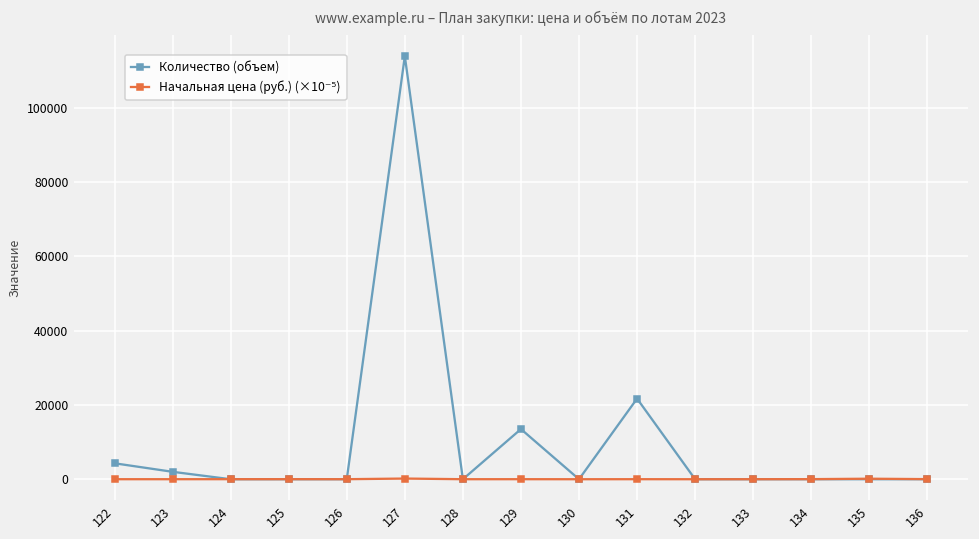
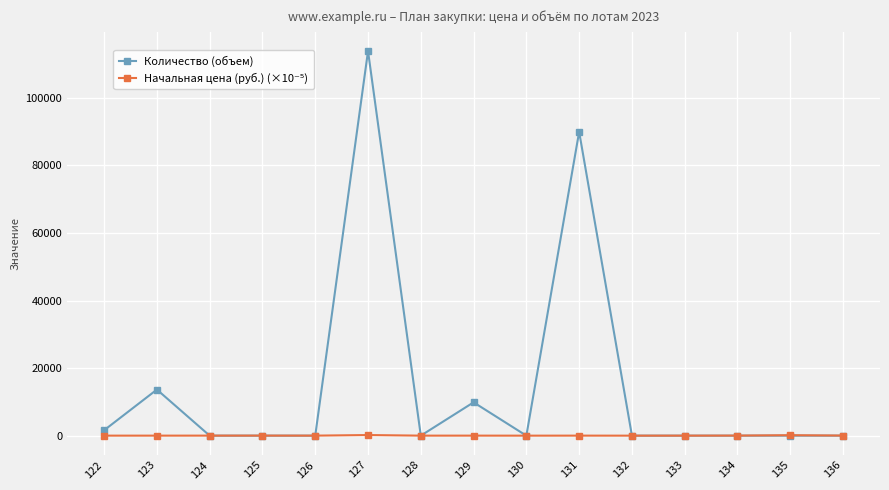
  {
    "Количество (объем)": {
-     "122": 4000,
-     "123": 2000,
+     "122": 2000,
+     "123": 14000,
      "127": 114000,
-     "129": 14000,
-     "131": 22000
+     "129": 10000,
+     "131": 90000
    },
    "Начальная цена (руб.) (×10⁻⁵)": {
      "122": 0,
      "123": 0,
      "127": 0,
      "129": 0,
      "131": 0
    }
  }
